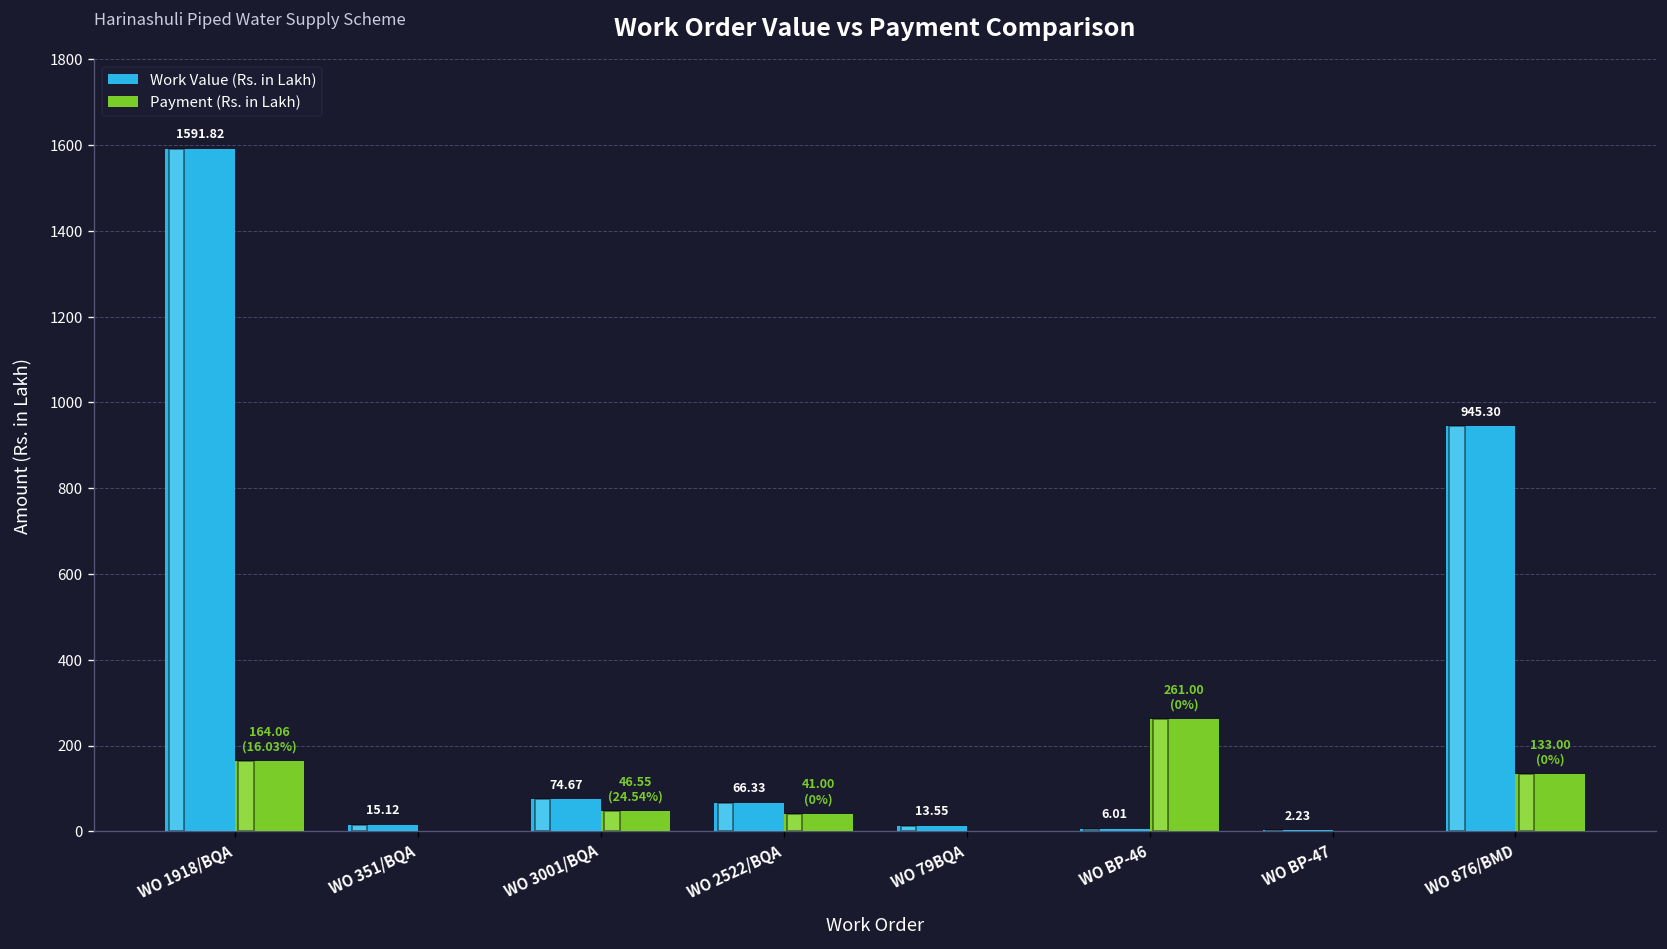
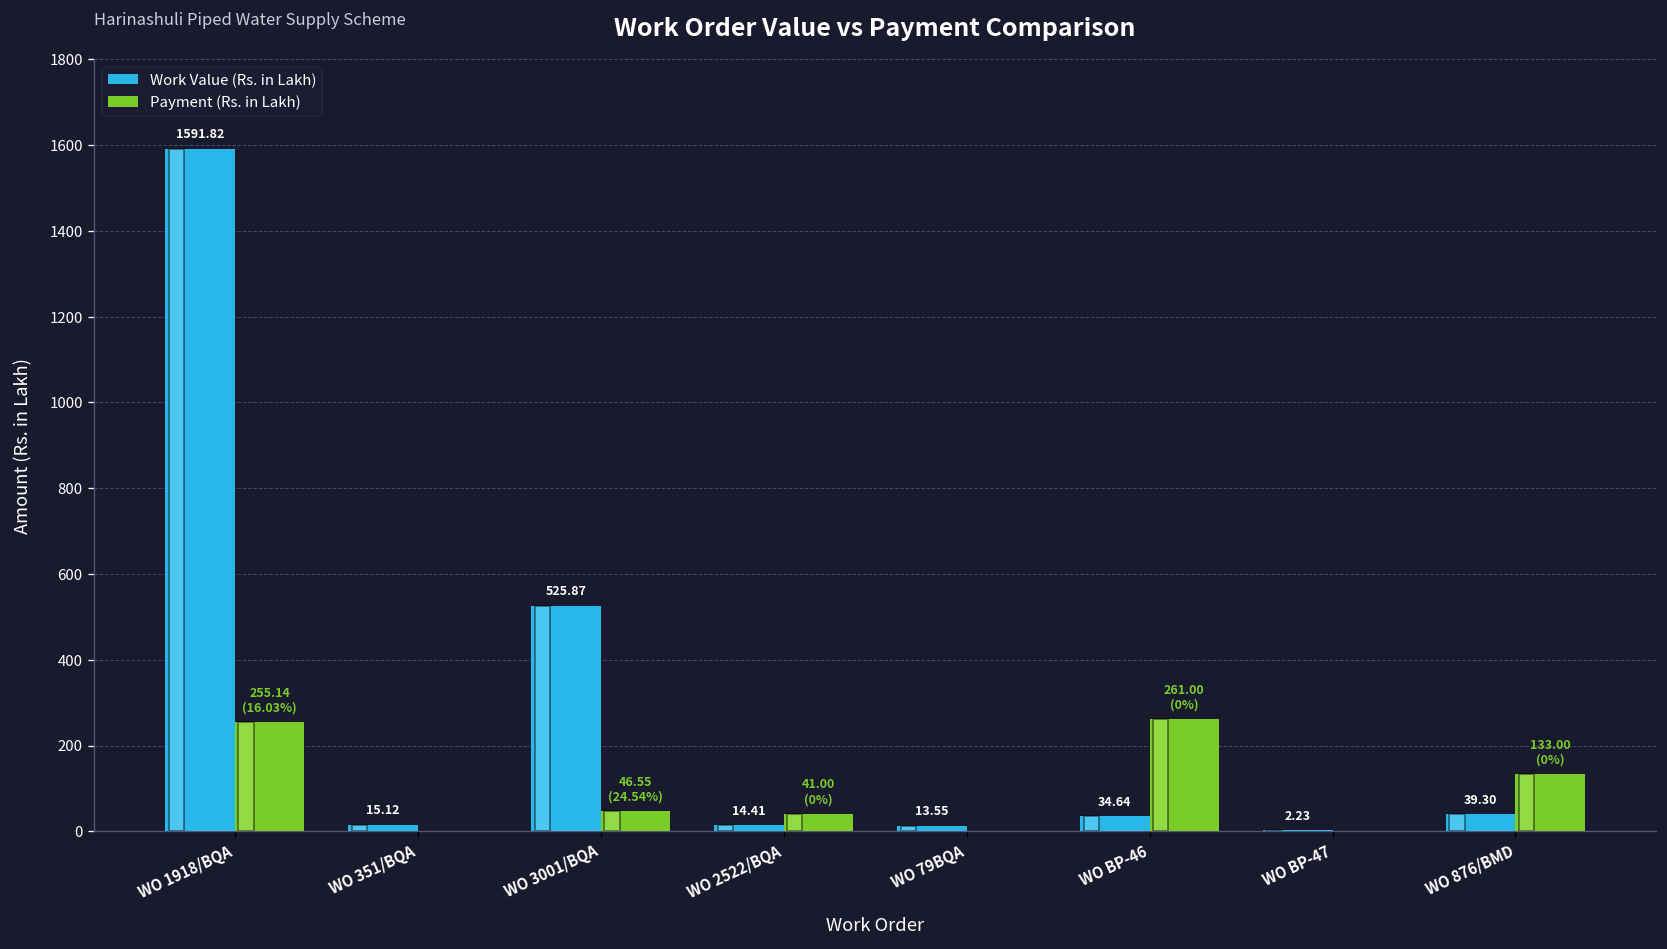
  {
    "Work Value (Rs. in Lakh)": {
      "WO 1918/BQA": 1591.82,
      "WO 351/BQA": 15.12,
-     "WO 3001/BQA": 74.67,
-     "WO 2522/BQA": 66.33,
+     "WO 3001/BQA": 525.87,
+     "WO 2522/BQA": 14.41,
      "WO 79BQA": 13.55,
-     "WO BP-46": 6.01,
+     "WO BP-46": 34.64,
      "WO BP-47": 2.23,
-     "WO 876/BMD": 945.30
+     "WO 876/BMD": 39.30
    },
    "Payment (Rs. in Lakh)": {
-     "WO 1918/BQA": 164.06,
+     "WO 1918/BQA": 255.14,
      "WO 3001/BQA": 46.55,
      "WO 2522/BQA": 41.00,
      "WO BP-46": 261.00,
      "WO 876/BMD": 133.00
    }
  }
